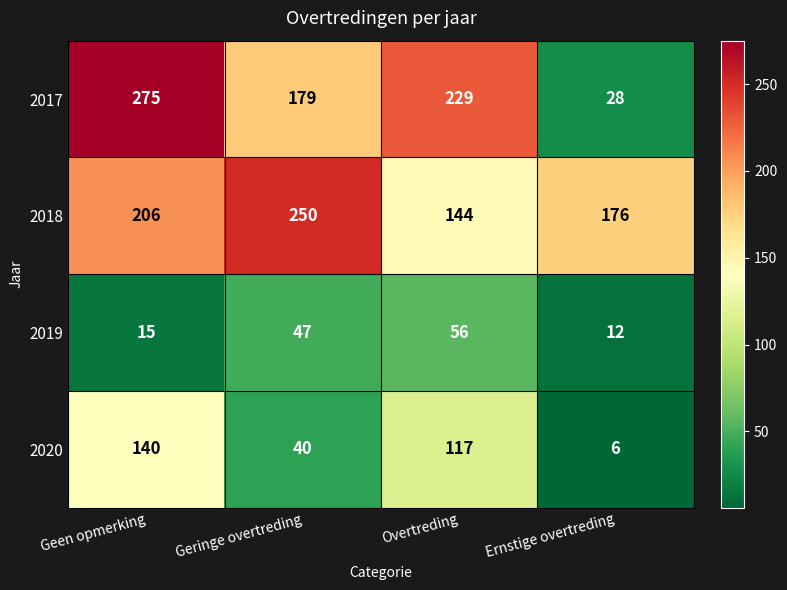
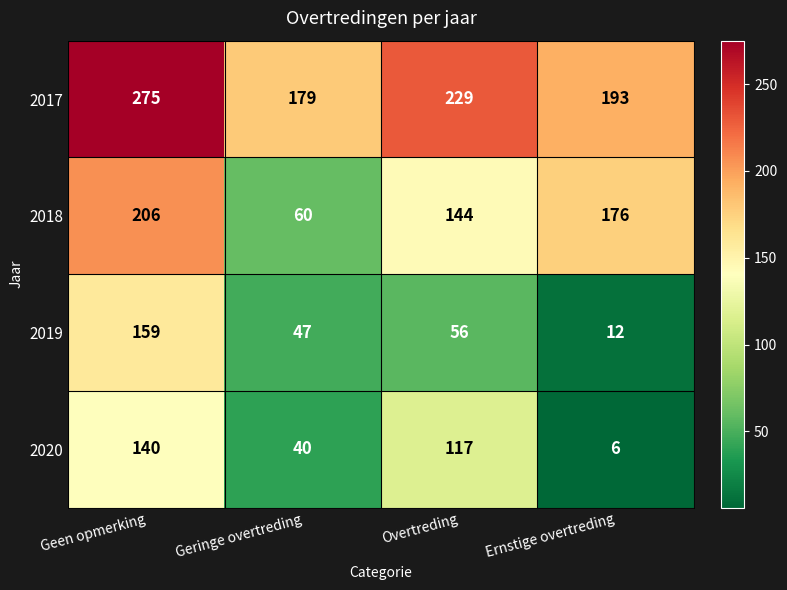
  {
    "2017": {
      "Geen opmerking": 275,
      "Geringe overtreding": 179,
      "Overtreding": 229,
-     "Ernstige overtreding": 28
+     "Ernstige overtreding": 193
    },
    "2018": {
      "Geen opmerking": 206,
-     "Geringe overtreding": 250,
+     "Geringe overtreding": 60,
      "Overtreding": 144,
      "Ernstige overtreding": 176
    },
    "2019": {
-     "Geen opmerking": 15,
+     "Geen opmerking": 159,
      "Geringe overtreding": 47,
      "Overtreding": 56,
      "Ernstige overtreding": 12
    },
    "2020": {
      "Geen opmerking": 140,
      "Geringe overtreding": 40,
      "Overtreding": 117,
      "Ernstige overtreding": 6
    }
  }
